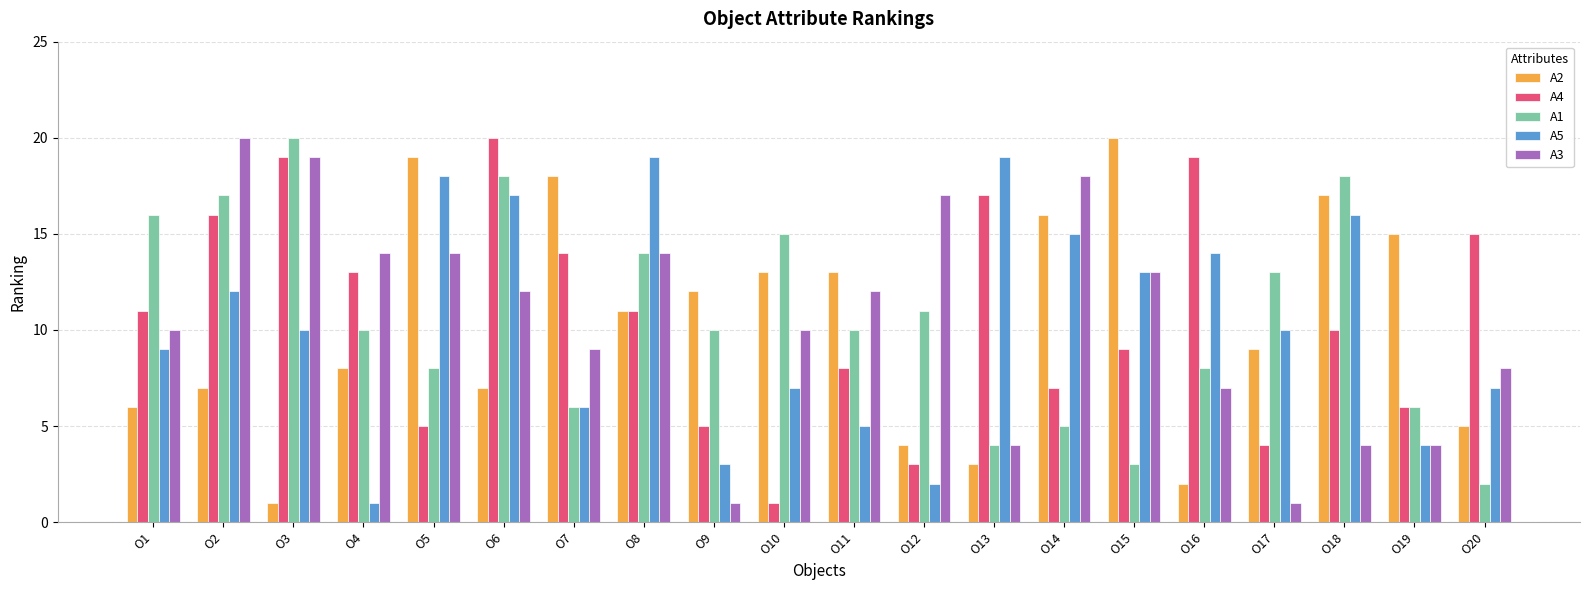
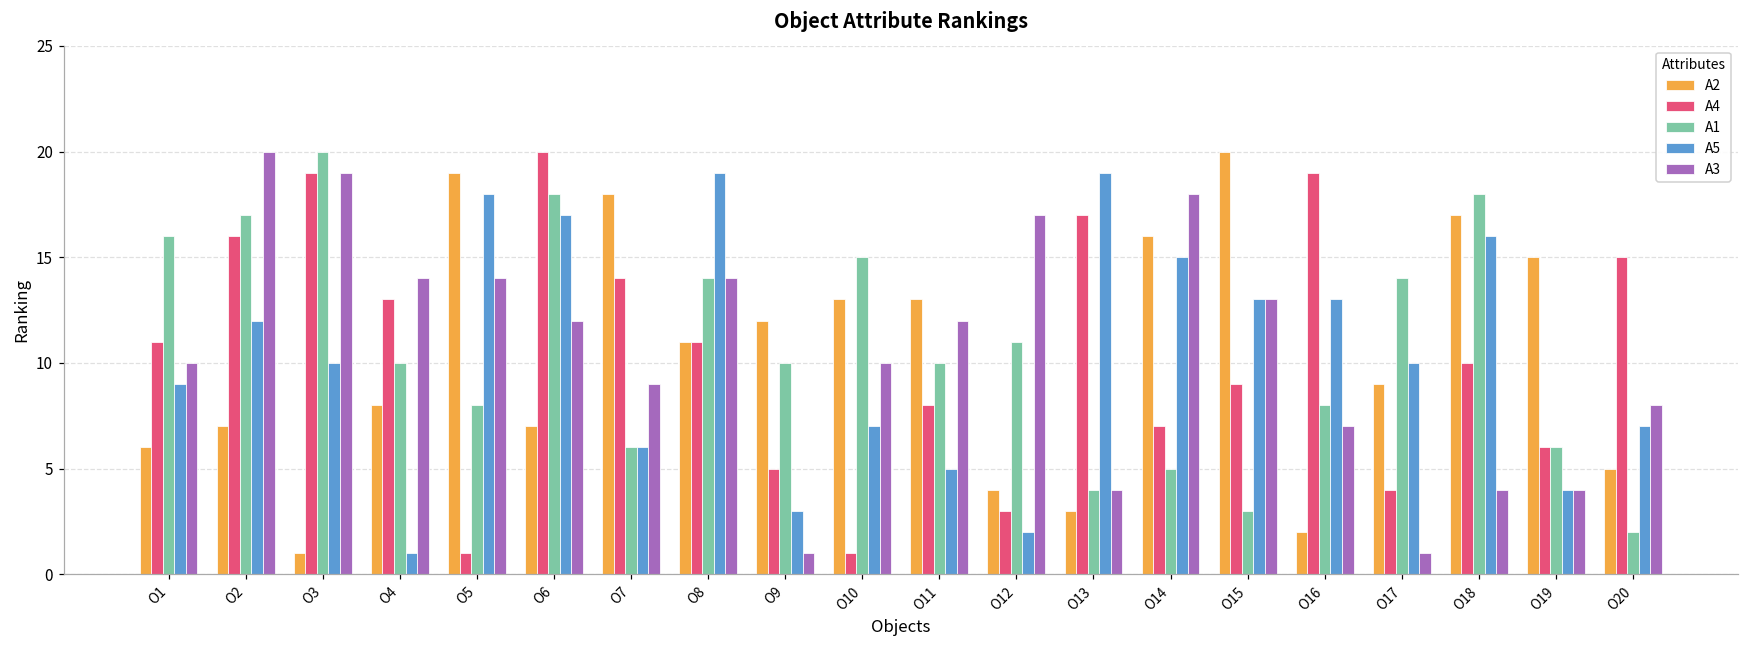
  {
    "A2": {
      "O1": 6,
      "O2": 7,
      "O3": 1,
      "O4": 8,
      "O5": 19,
      "O6": 7,
      "O7": 18,
      "O8": 11,
      "O9": 12,
      "O10": 13,
      "O11": 13,
      "O12": 4,
      "O13": 3,
      "O14": 16,
      "O15": 20,
      "O16": 2,
      "O17": 9,
      "O18": 17,
      "O19": 15,
      "O20": 5
    },
    "A4": {
      "O1": 11,
      "O2": 16,
      "O3": 19,
      "O4": 13,
-     "O5": 5,
+     "O5": 1,
      "O6": 20,
      "O7": 14,
      "O8": 11,
      "O9": 5,
      "O10": 1,
      "O11": 8,
      "O12": 3,
      "O13": 17,
      "O14": 7,
      "O15": 9,
      "O16": 19,
      "O17": 4,
      "O18": 10,
      "O19": 6,
      "O20": 15
    },
    "A1": {
      "O1": 16,
      "O2": 17,
      "O3": 20,
      "O4": 10,
      "O5": 8,
      "O6": 18,
      "O7": 6,
      "O8": 14,
      "O9": 10,
      "O10": 15,
      "O11": 10,
      "O12": 11,
      "O13": 4,
      "O14": 5,
      "O15": 3,
      "O16": 8,
-     "O17": 13,
+     "O17": 14,
      "O18": 18,
      "O19": 6,
      "O20": 2
    },
    "A5": {
      "O1": 9,
      "O2": 12,
      "O3": 10,
      "O4": 1,
      "O5": 18,
      "O6": 17,
      "O7": 6,
      "O8": 19,
      "O9": 3,
      "O10": 7,
      "O11": 5,
      "O12": 2,
      "O13": 19,
      "O14": 15,
      "O15": 13,
-     "O16": 14,
+     "O16": 13,
      "O17": 10,
      "O18": 16,
      "O19": 4,
      "O20": 7
    },
    "A3": {
      "O1": 10,
      "O2": 20,
      "O3": 19,
      "O4": 14,
      "O5": 14,
      "O6": 12,
      "O7": 9,
      "O8": 14,
      "O9": 1,
      "O10": 10,
      "O11": 12,
      "O12": 17,
      "O13": 4,
      "O14": 18,
      "O15": 13,
      "O16": 7,
      "O17": 1,
      "O18": 4,
      "O19": 4,
      "O20": 8
    }
  }
